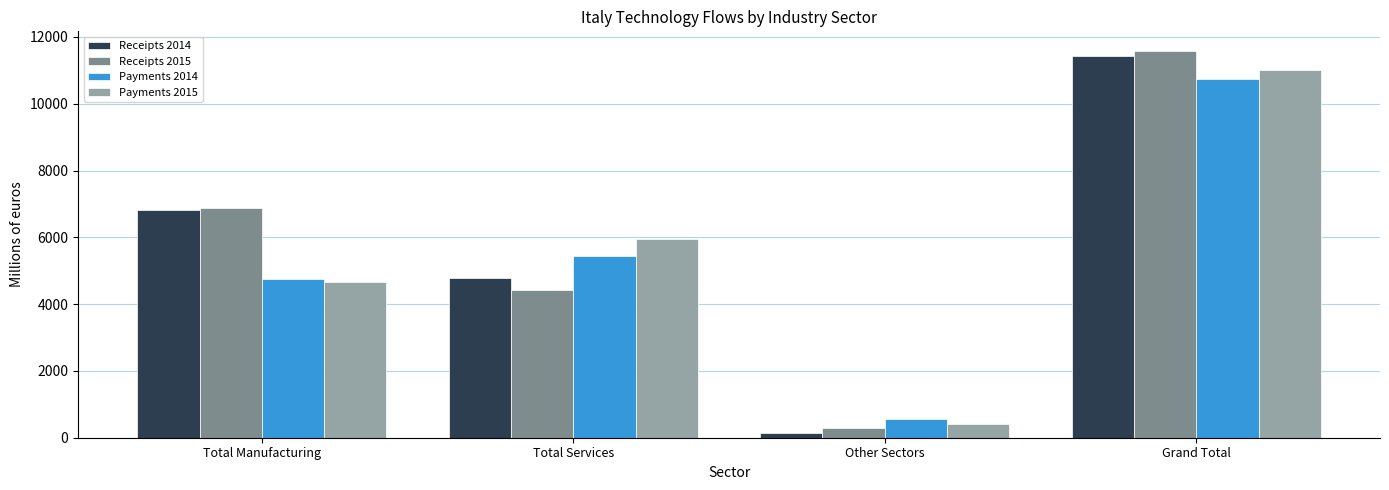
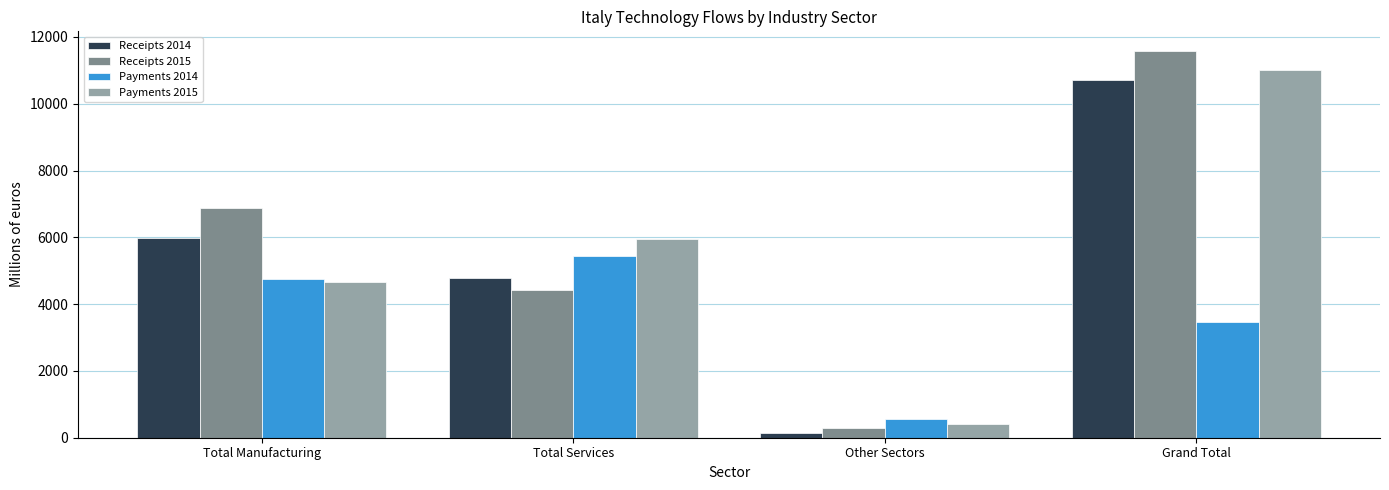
  {
    "Receipts 2014": {
-     "Total Manufacturing": 6800,
+     "Total Manufacturing": 6000,
      "Total Services": 4800,
      "Other Sectors": 100,
-     "Grand Total": 11400
+     "Grand Total": 10700
    },
    "Payments 2014": {
      "Total Manufacturing": 4800,
      "Total Services": 5400,
      "Other Sectors": 600,
-     "Grand Total": 10800
+     "Grand Total": 3500
    }
  }
